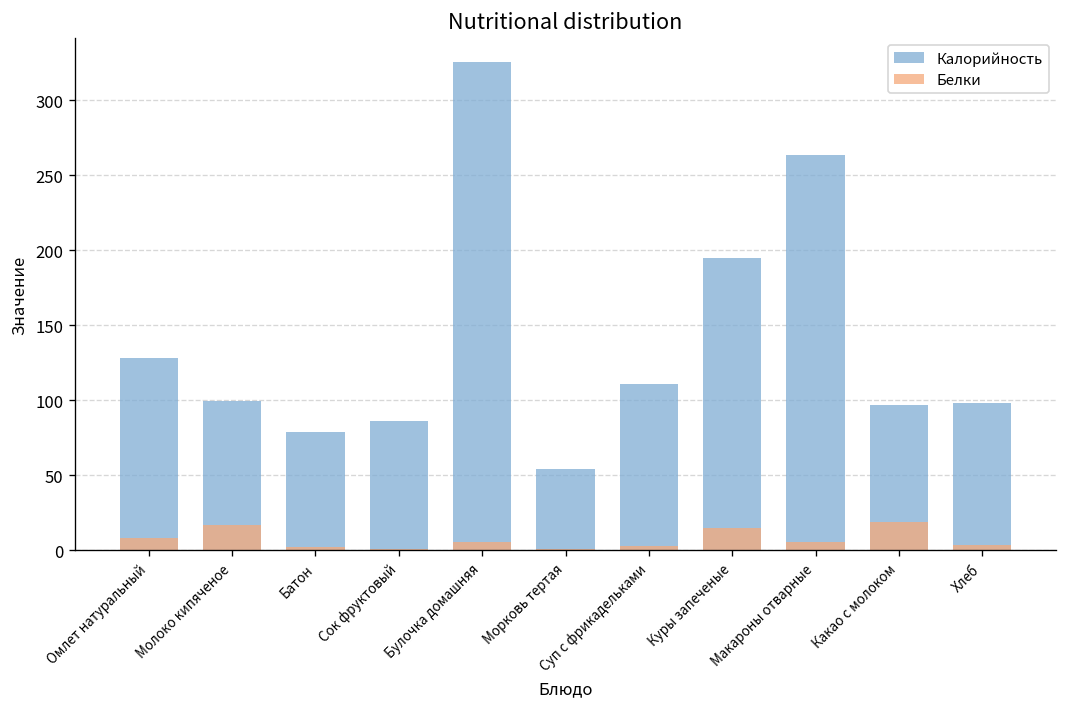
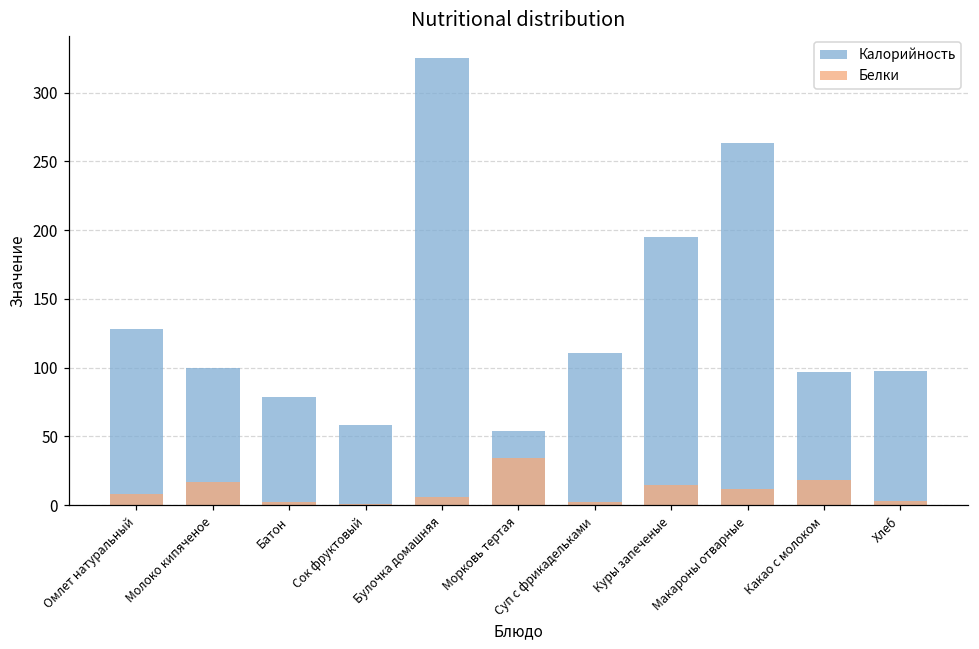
  {
    "Калорийность": {
      "Омлет натуральный": 128,
      "Молоко кипяченое": 100,
      "Батон": 79,
-     "Сок фруктовый": 86,
+     "Сок фруктовый": 59,
      "Булочка домашняя": 325,
      "Морковь тертая": 54,
      "Суп с фрикадельками": 111,
      "Куры запеченые": 195,
      "Макароны отварные": 264,
      "Какао с молоком": 97,
      "Хлеб": 98
    },
    "Белки": {
-     "Морковь тертая": 1,
-     "Макароны отварные": 6
+     "Морковь тертая": 35,
+     "Макароны отварные": 12
    }
  }
